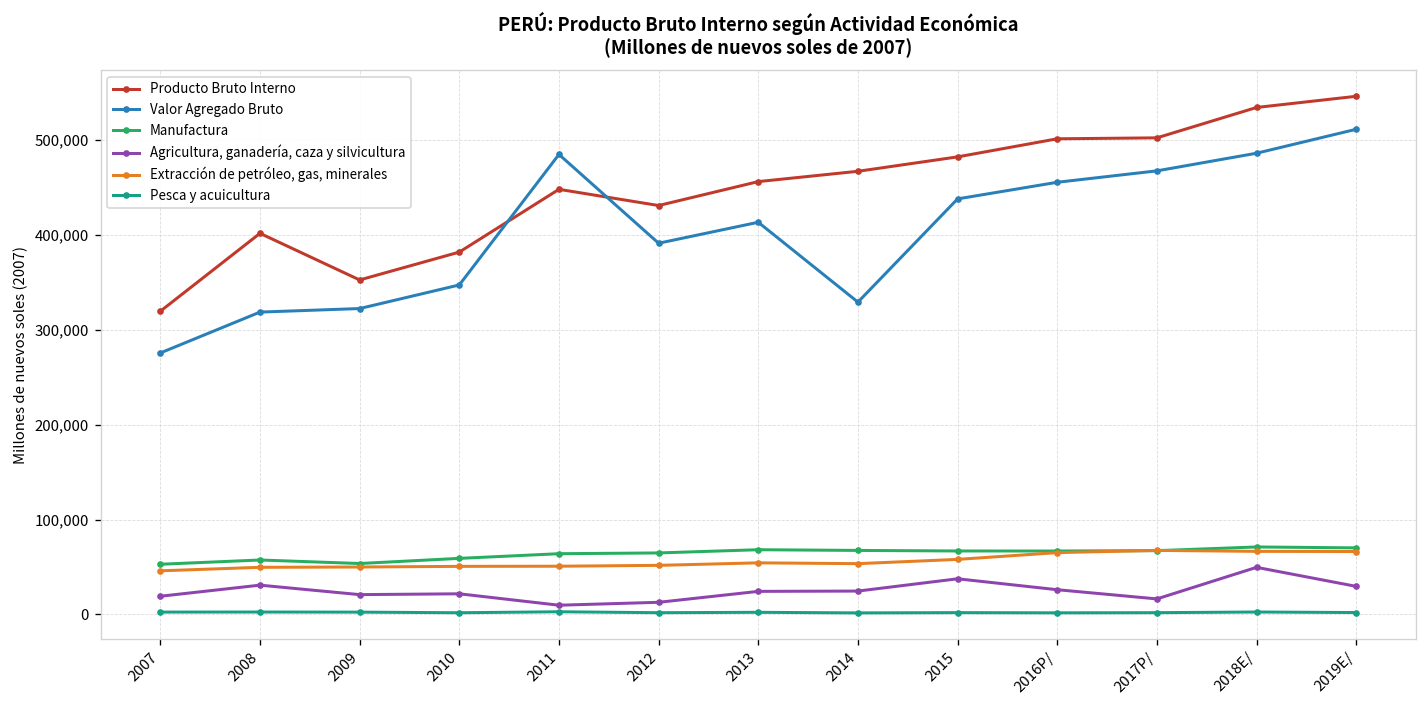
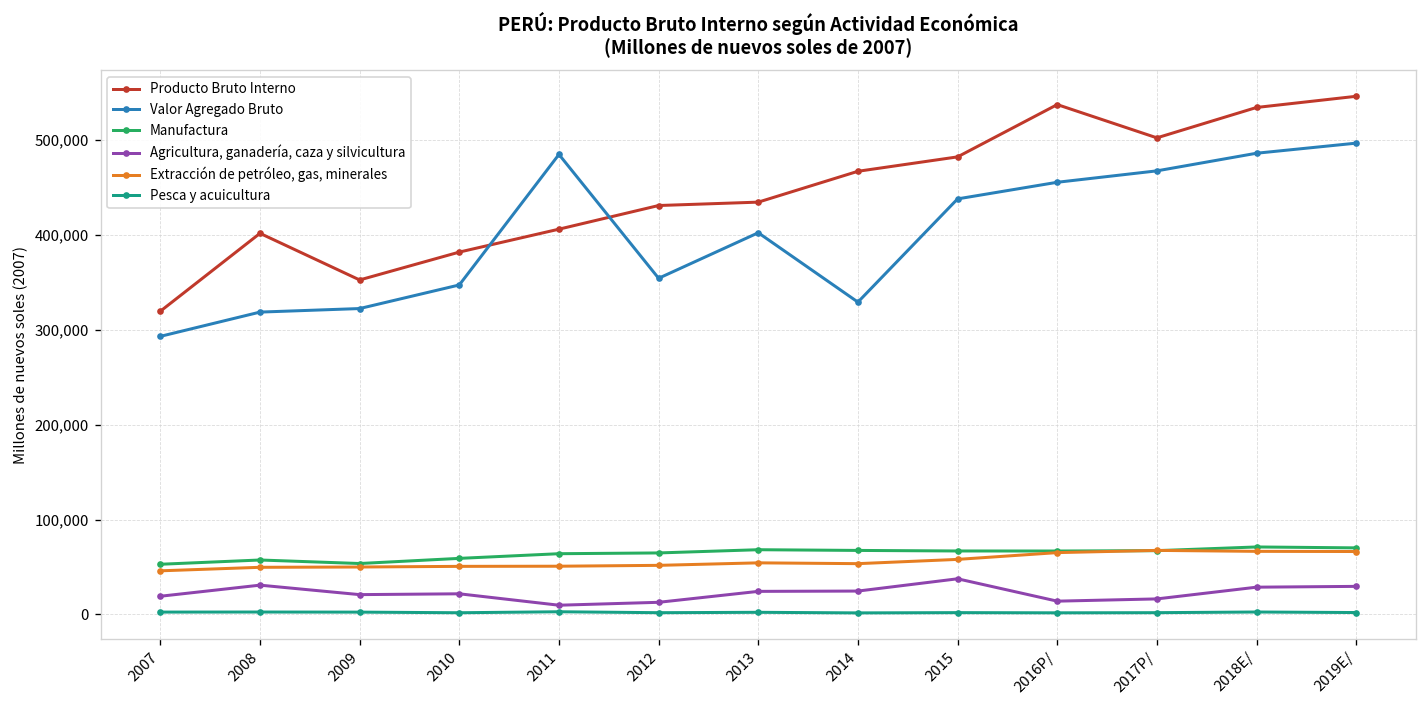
  {
    "Producto Bruto Interno": {
      "2007": "320,000",
      "2008": "400,000",
      "2009": "350,000",
      "2010": "380,000",
-     "2011": "450,000",
+     "2011": "410,000",
      "2012": "430,000",
-     "2013": "460,000",
+     "2013": "430,000",
      "2014": "470,000",
      "2015": "480,000",
-     "2016P/": "500,000",
+     "2016P/": "540,000",
      "2017P/": "500,000",
      "2018E/": "530,000",
      "2019E/": "550,000"
    },
    "Valor Agregado Bruto": {
-     "2007": "280,000",
+     "2007": "290,000",
      "2008": "320,000",
      "2009": "320,000",
      "2010": "350,000",
      "2011": "490,000",
-     "2012": "390,000",
-     "2013": "410,000",
+     "2012": "350,000",
+     "2013": "400,000",
      "2014": "330,000",
      "2015": "440,000",
      "2016P/": "460,000",
      "2017P/": "470,000",
      "2018E/": "490,000",
-     "2019E/": "510,000"
+     "2019E/": "500,000"
    },
    "Agricultura, ganadería, caza y silvicultura": {
      "2007": "20,000",
      "2008": "30,000",
      "2009": "20,000",
      "2010": "20,000",
      "2011": "10,000",
      "2012": "10,000",
      "2013": "20,000",
      "2014": "20,000",
      "2015": "40,000",
-     "2016P/": "30,000",
+     "2016P/": "10,000",
      "2017P/": "20,000",
-     "2018E/": "50,000",
+     "2018E/": "30,000",
      "2019E/": "30,000"
    },
    "Extracción de petróleo, gas, minerales": {
      "2007": "50,000",
      "2008": "50,000",
      "2009": "50,000",
      "2010": "50,000",
      "2011": "50,000",
      "2012": "50,000",
      "2013": "50,000",
      "2014": "50,000",
      "2015": "60,000",
      "2018E/": "70,000",
      "2019E/": "70,000"
    }
  }
